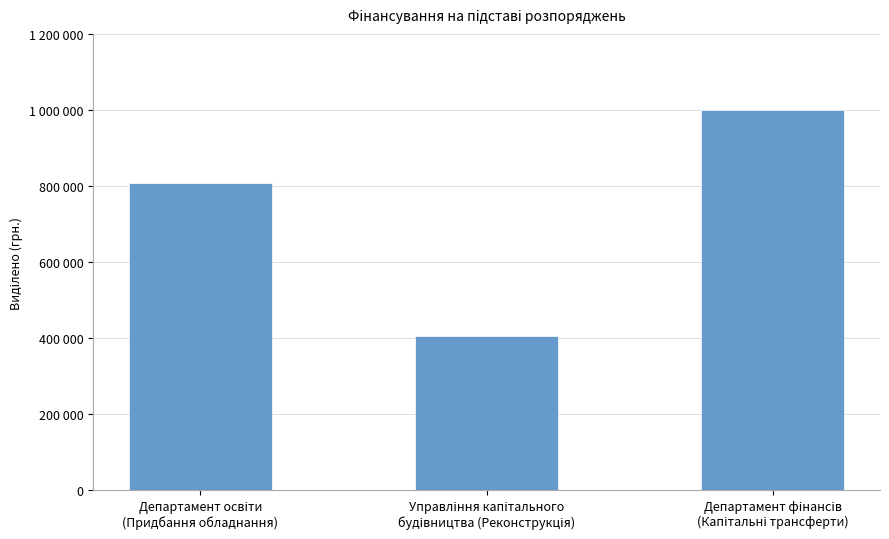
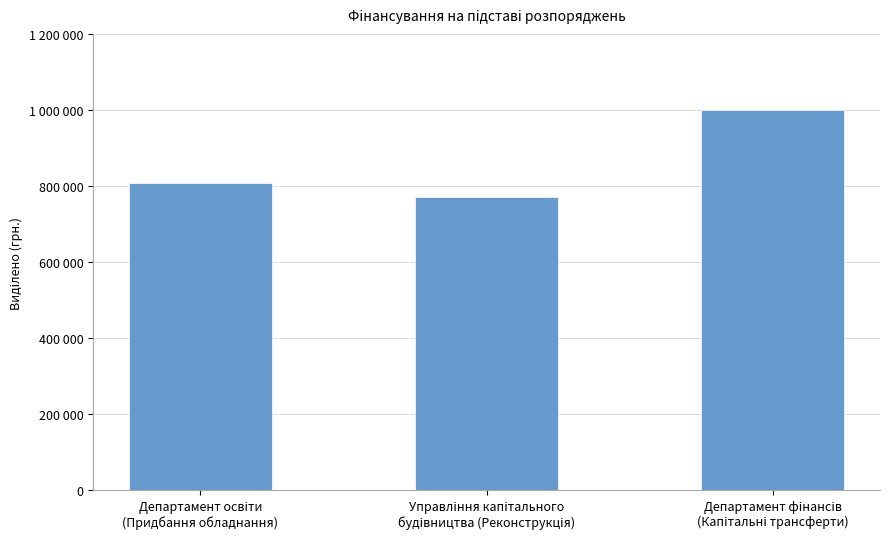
  {
    "Департамент освіти (Придбання обладнання)": 810000,
-   "Управління капітального будівництва (Реконструкція)": 410000,
+   "Управління капітального будівництва (Реконструкція)": 770000,
    "Департамент фінансів (Капітальні трансферти)": 1000000
  }
